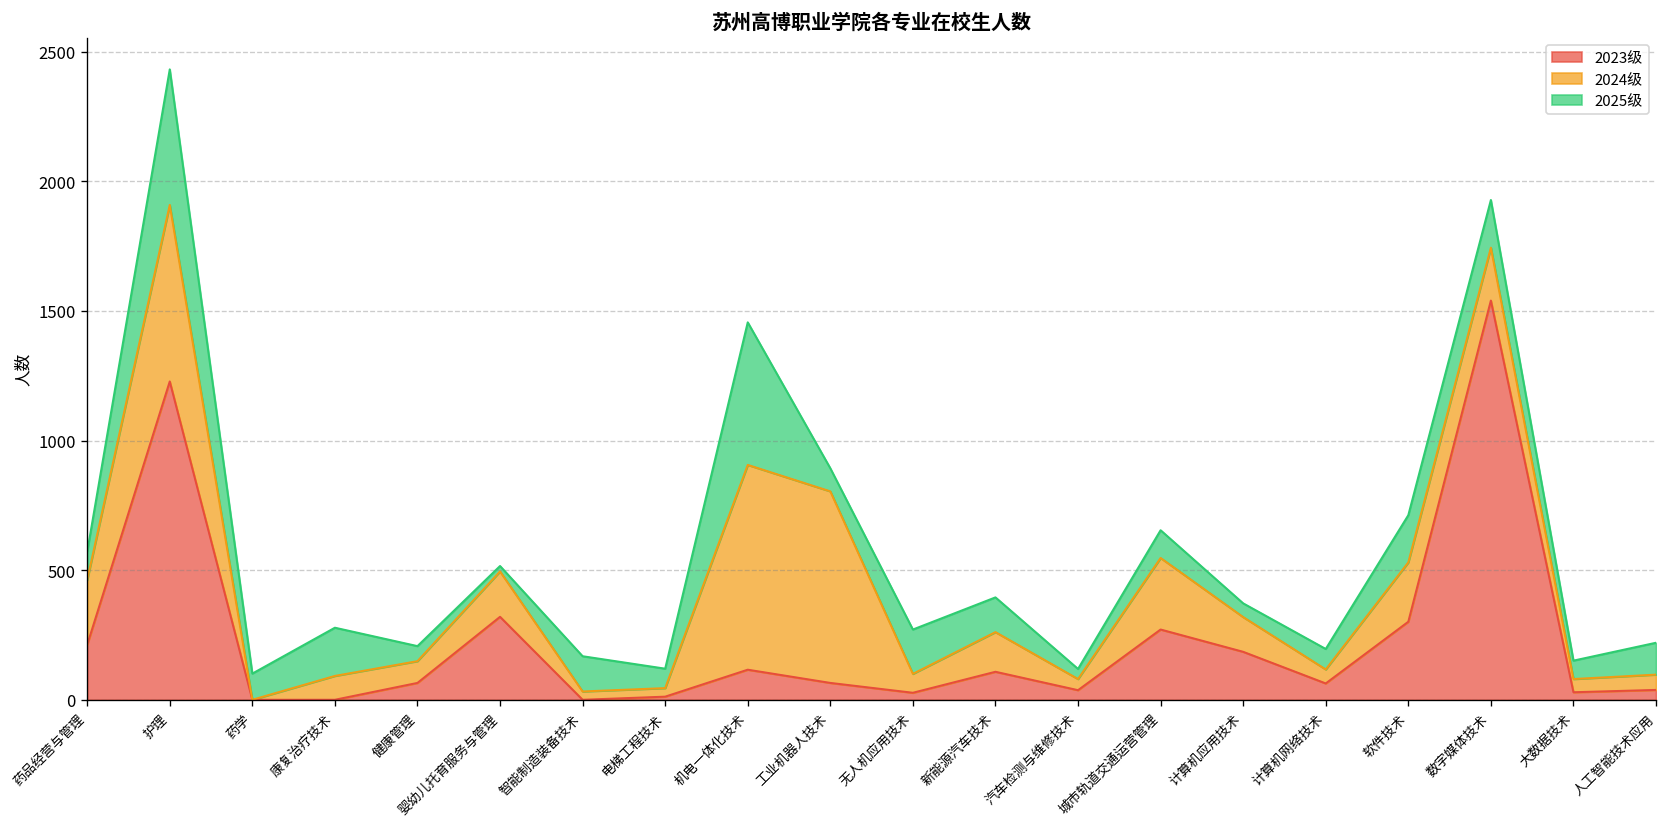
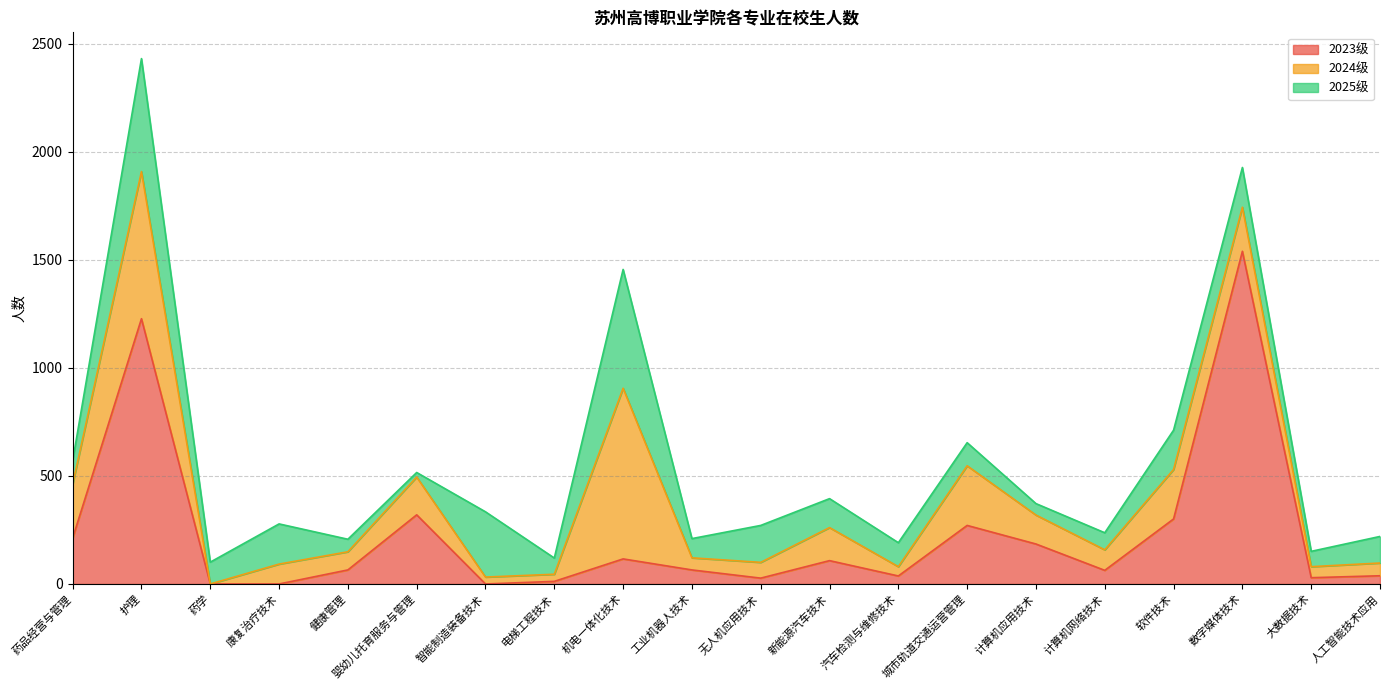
  {
    "2023级": {
      "药品经营与管理": 210,
      "护理": 1230,
      "康复治疗技术": 0,
      "健康管理": 70,
      "婴幼儿托育服务与管理": 320,
      "智能制造装备技术": 0,
      "电梯工程技术": 10,
      "机电一体化技术": 120,
      "工业机器人技术": 70,
      "无人机应用技术": 30,
      "新能源汽车技术": 110,
      "汽车检测与维修技术": 40,
      "城市轨道交通运营管理": 270,
      "计算机应用技术": 190,
      "计算机网络技术": 60,
      "软件技术": 300,
      "数字媒体技术": 1540,
      "大数据技术": 30,
      "人工智能技术应用": 40
    },
    "2024级": {
      "药品经营与管理": 250,
      "护理": 680,
      "康复治疗技术": 90,
      "健康管理": 80,
      "婴幼儿托育服务与管理": 180,
      "智能制造装备技术": 30,
      "电梯工程技术": 30,
      "机电一体化技术": 790,
-     "工业机器人技术": 740,
+     "工业机器人技术": 60,
      "无人机应用技术": 70,
      "新能源汽车技术": 150,
      "汽车检测与维修技术": 40,
      "城市轨道交通运营管理": 280,
      "计算机应用技术": 130,
-     "计算机网络技术": 50,
+     "计算机网络技术": 100,
      "软件技术": 230,
      "数字媒体技术": 200,
      "大数据技术": 50,
      "人工智能技术应用": 60
    },
    "2025级": {
      "药品经营与管理": 110,
      "护理": 520,
      "药学": 100,
      "康复治疗技术": 190,
      "健康管理": 60,
      "婴幼儿托育服务与管理": 20,
-     "智能制造装备技术": 140,
+     "智能制造装备技术": 300,
      "电梯工程技术": 80,
      "机电一体化技术": 550,
      "工业机器人技术": 90,
      "无人机应用技术": 170,
      "新能源汽车技术": 130,
-     "汽车检测与维修技术": 40,
+     "汽车检测与维修技术": 110,
      "城市轨道交通运营管理": 110,
      "计算机应用技术": 50,
      "计算机网络技术": 80,
      "软件技术": 180,
      "数字媒体技术": 180,
      "大数据技术": 70,
      "人工智能技术应用": 120
    }
  }
